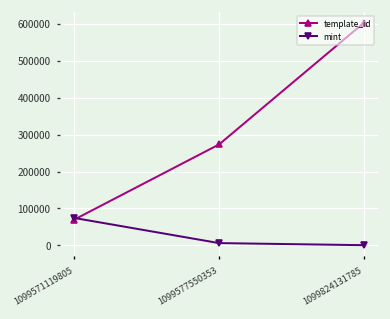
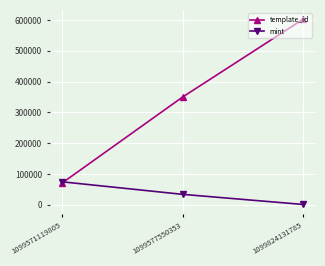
  {
    "template_id": {
-     "1099577550353": 270000
+     "1099577550353": 350000
    },
    "mint": {
-     "1099577550353": 10000,
+     "1099577550353": 30000,
      "1099824131785": 0
    }
  }
